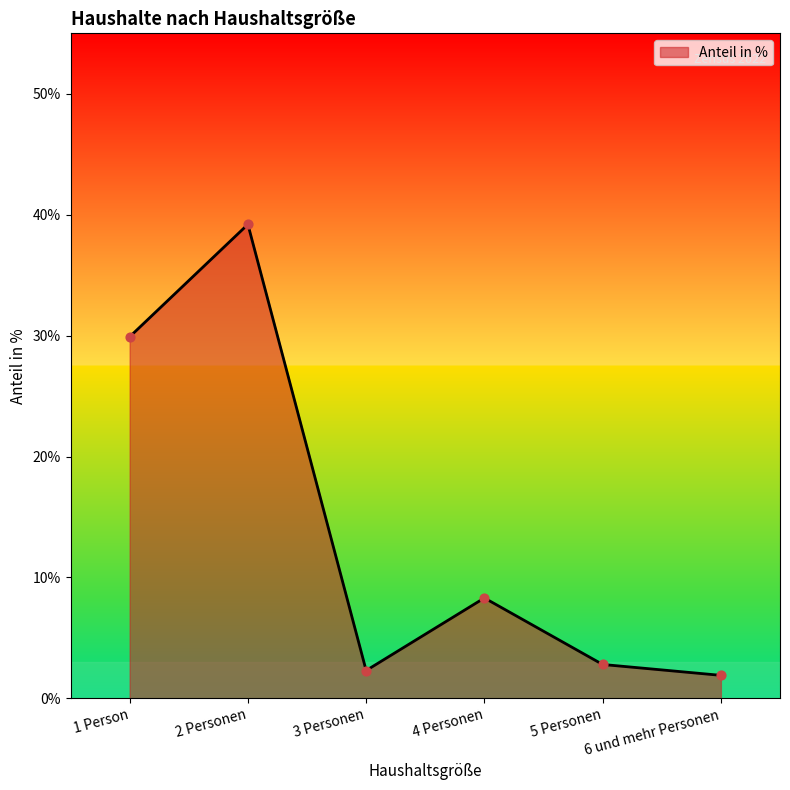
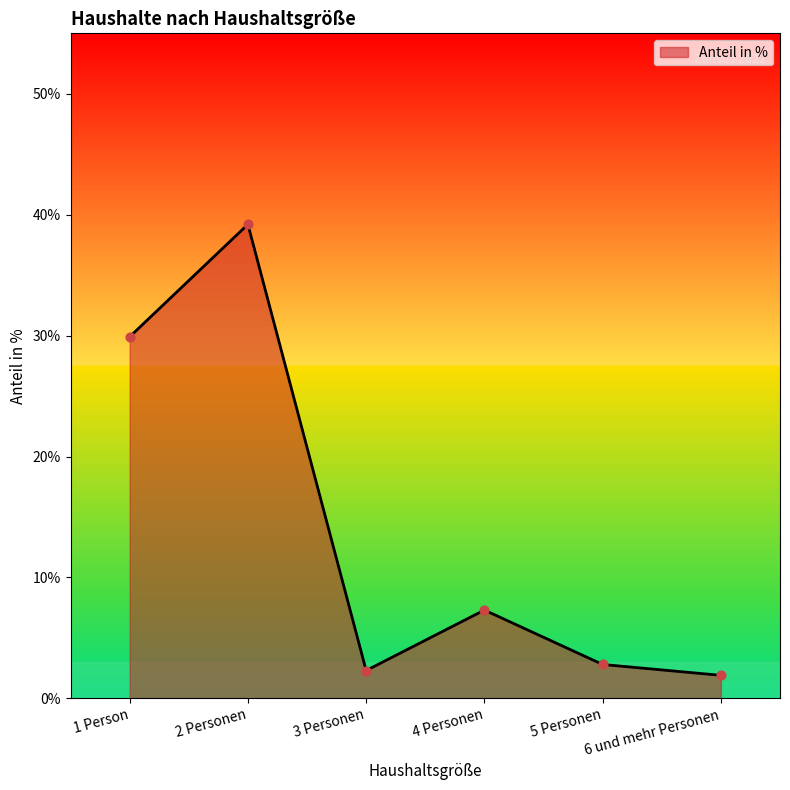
  {
    "1 Person": "29.9%",
    "2 Personen": "39.2%",
-   "4 Personen": "8.3%"
+   "4 Personen": "7.3%"
  }
